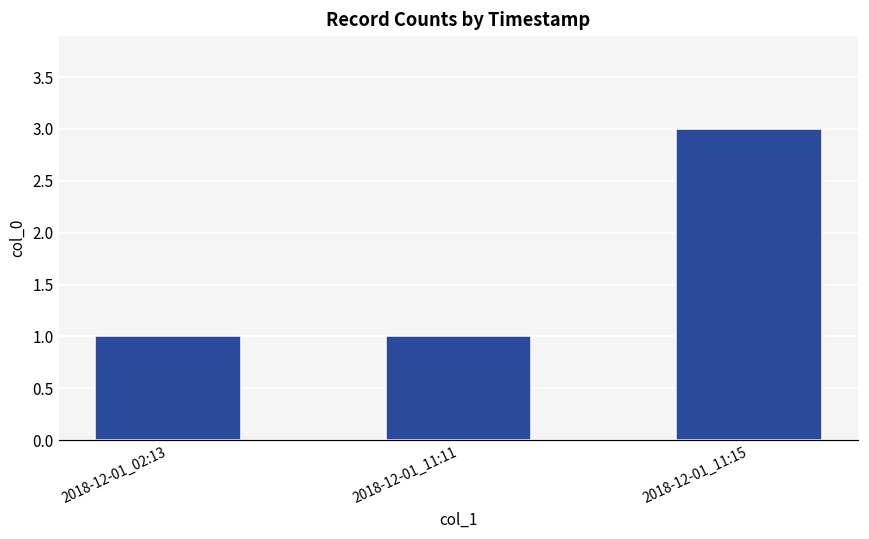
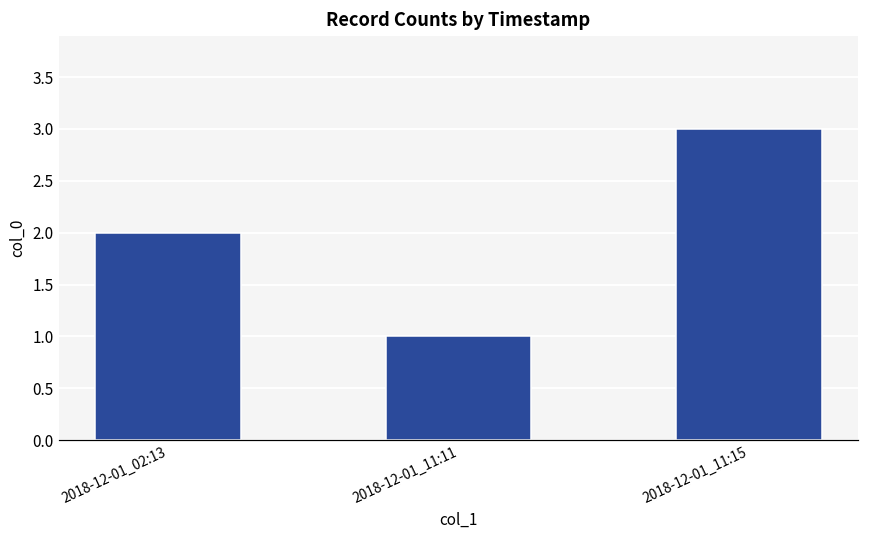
  {
-   "2018-12-01_02:13": 1,
+   "2018-12-01_02:13": 2,
    "2018-12-01_11:11": 1,
    "2018-12-01_11:15": 3
  }
